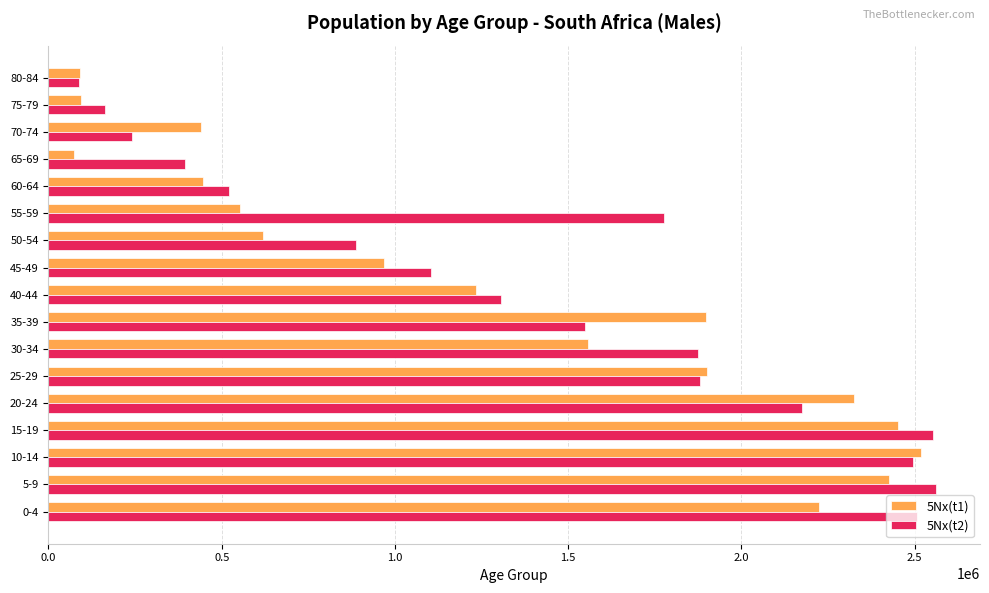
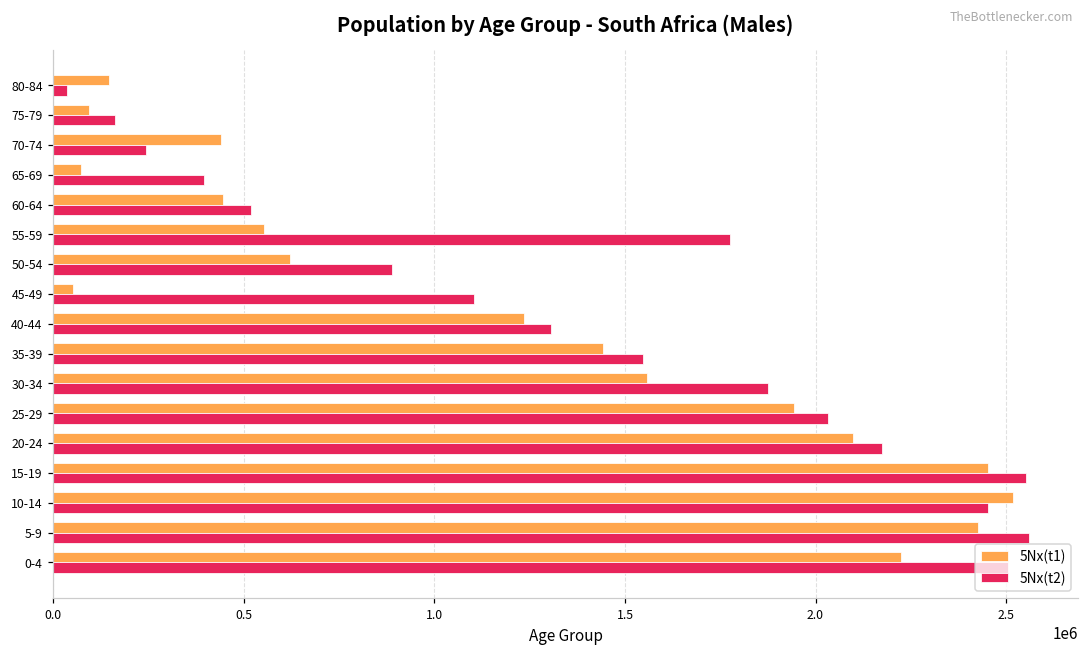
  {
    "5Nx(t1)": {
-     "80-84": 90000,
+     "80-84": 140000,
      "75-79": 90000,
      "70-74": 440000,
      "65-69": 70000,
      "60-64": 440000,
      "55-59": 550000,
      "50-54": 620000,
-     "45-49": 970000,
+     "45-49": 50000,
      "40-44": 1230000,
-     "35-39": 1900000,
+     "35-39": 1440000,
      "30-34": 1560000,
-     "25-29": 1900000,
-     "20-24": 2330000,
+     "25-29": 1940000,
+     "20-24": 2100000,
      "15-19": 2450000,
      "10-14": 2520000,
      "5-9": 2430000,
      "0-4": 2220000
    },
    "5Nx(t2)": {
-     "80-84": 90000,
+     "80-84": 40000,
      "75-79": 160000,
      "70-74": 240000,
      "65-69": 390000,
      "60-64": 520000,
      "55-59": 1780000,
      "50-54": 890000,
      "45-49": 1100000,
      "40-44": 1310000,
      "35-39": 1550000,
      "30-34": 1880000,
-     "25-29": 1880000,
+     "25-29": 2030000,
      "20-24": 2170000,
      "15-19": 2550000,
-     "10-14": 2500000,
+     "10-14": 2450000,
      "5-9": 2560000
    }
  }
